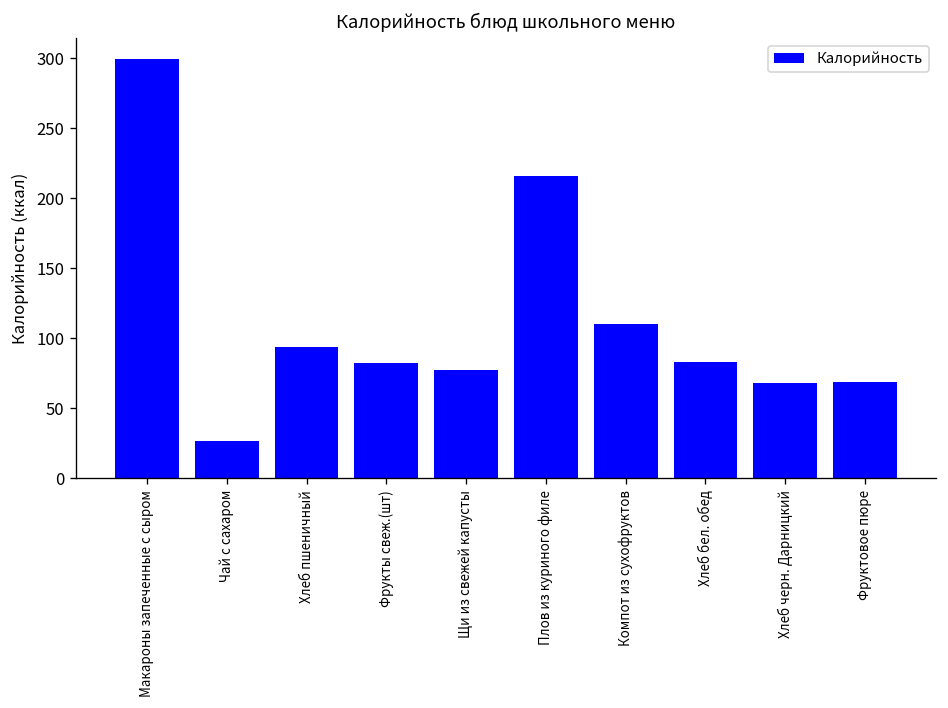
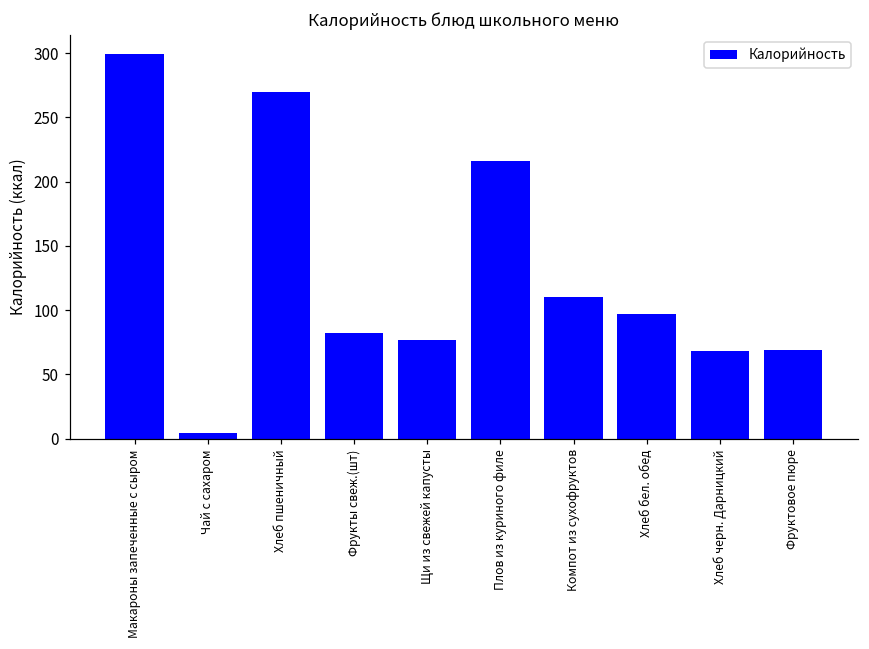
  {
    "Макароны запеченные с сыром": 299,
-   "Чай с сахаром": 27,
-   "Хлеб пшеничный": 94,
+   "Чай с сахаром": 4,
+   "Хлеб пшеничный": 270,
    "Фрукты свеж.(шт)": 82,
    "Щи из свежей капусты": 77,
    "Плов из куриного филе": 216,
    "Компот из сухофруктов": 110,
-   "Хлеб бел. обед": 83,
+   "Хлеб бел. обед": 97,
    "Хлеб черн. Дарницкий": 68,
    "Фруктовое пюре": 69
  }
